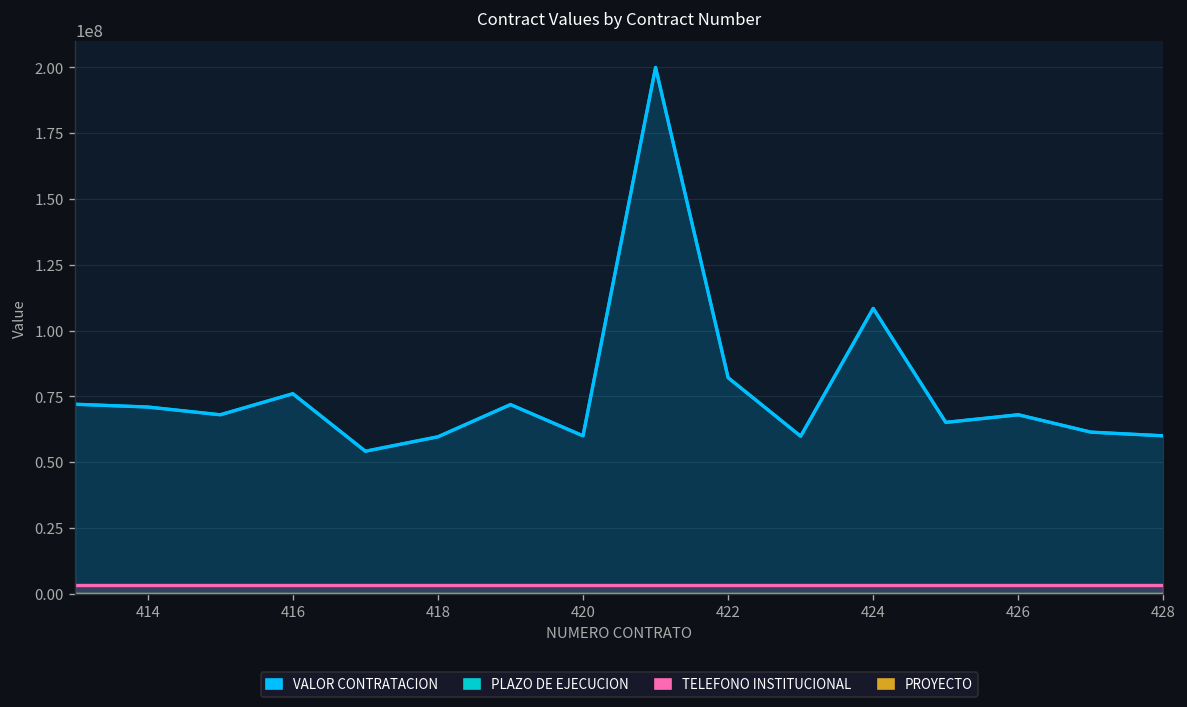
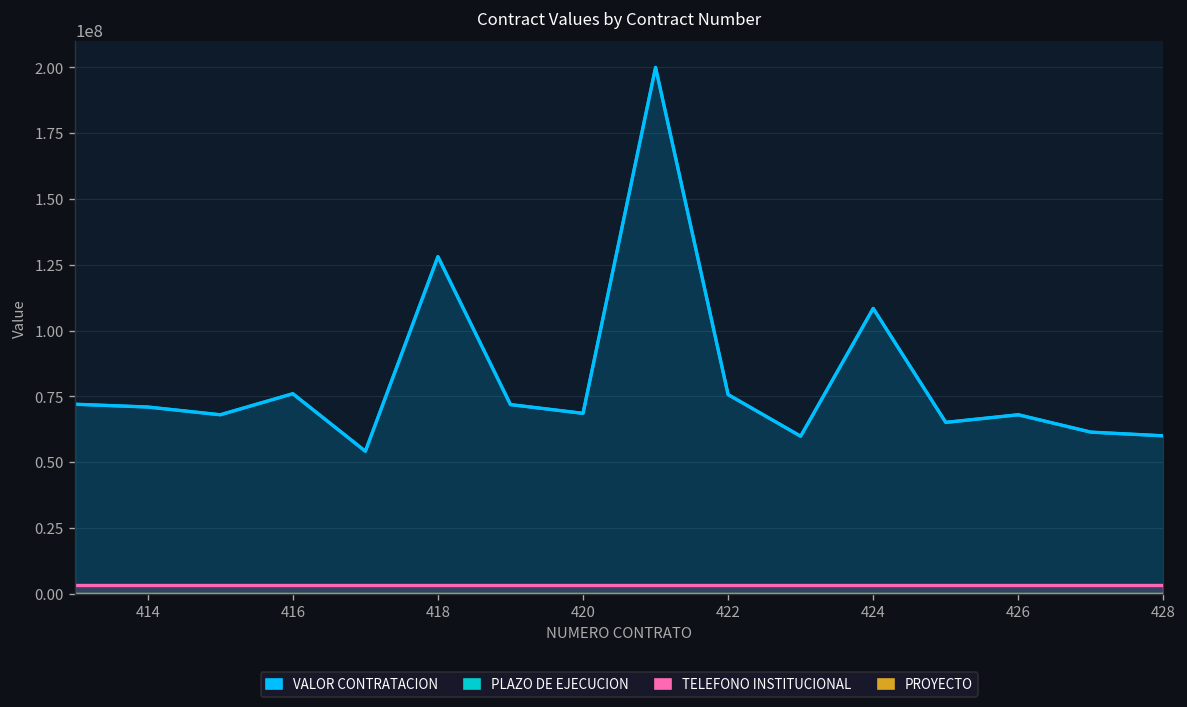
  {
    "VALOR CONTRATACION": {
      "414": 71000000,
      "416": 76000000,
-     "418": 60000000,
-     "420": 60000000,
-     "422": 82000000,
+     "418": 128000000,
+     "420": 69000000,
+     "422": 76000000,
      "424": 108000000,
      "426": 68000000,
      "428": 60000000
    }
  }
